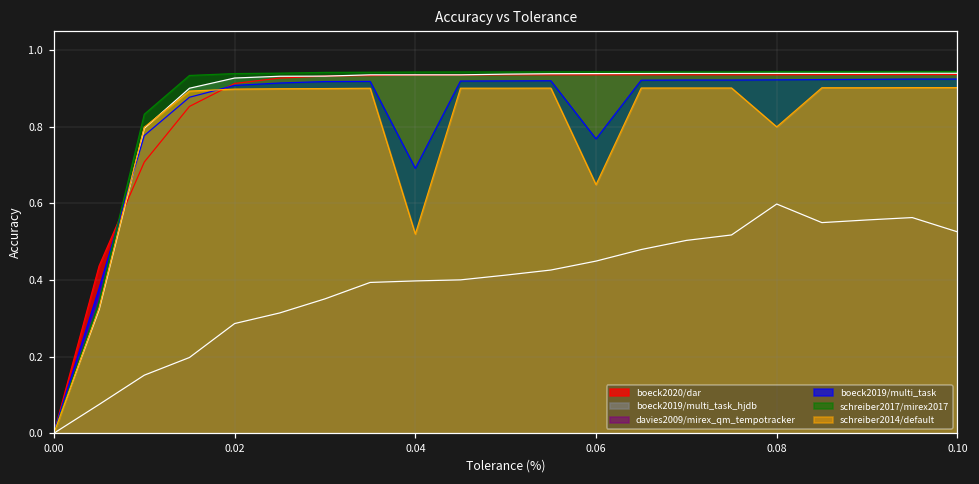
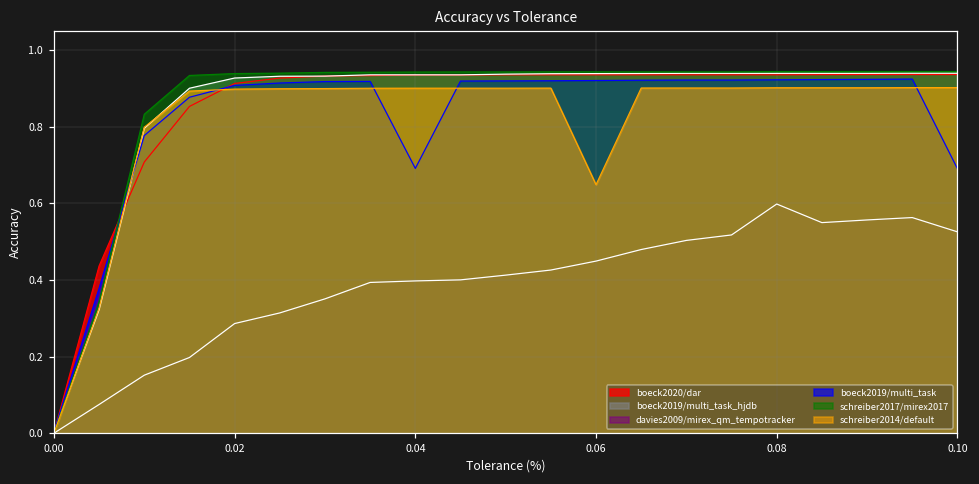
  {
    "boeck2019/multi_task_hjdb": {
      "0.02": 0.93
    },
    "davies2009/mirex_qm_tempotracker": {
      "0.02": 0.29,
      "0.04": 0.40,
      "0.06": 0.45,
      "0.08": 0.60,
      "0.10": 0.53
    },
    "boeck2019/multi_task": {
      "0.04": 0.69,
-     "0.06": 0.77,
+     "0.06": 0.92,
      "0.08": 0.92,
-     "0.10": 0.92
+     "0.10": 0.69
    },
    "schreiber2017/mirex2017": {
      "0.02": 0.94
    },
    "schreiber2014/default": {
      "0.02": 0.90,
-     "0.04": 0.52,
+     "0.04": 0.90,
      "0.06": 0.65,
-     "0.08": 0.80,
+     "0.08": 0.90,
      "0.10": 0.90
    }
  }
